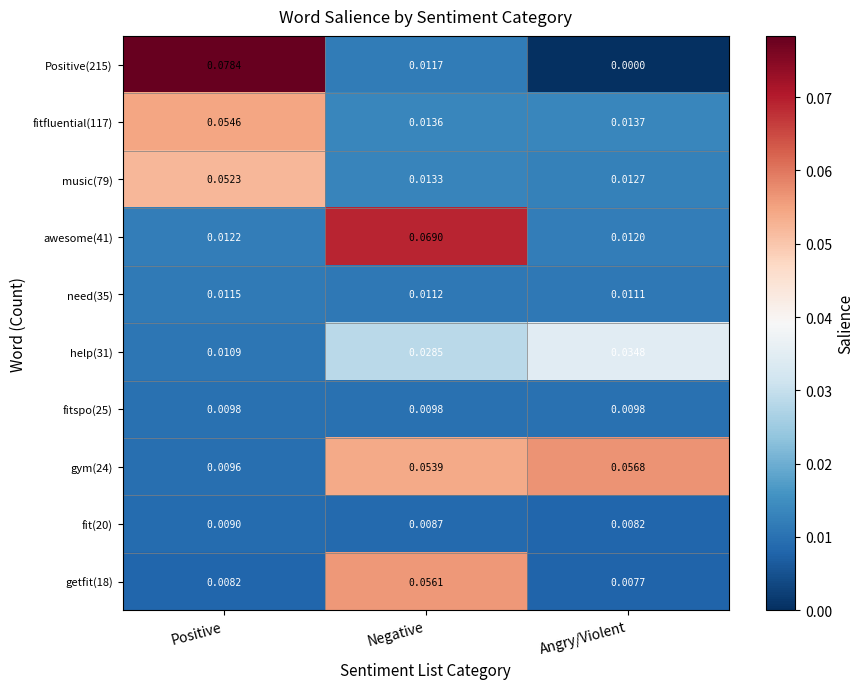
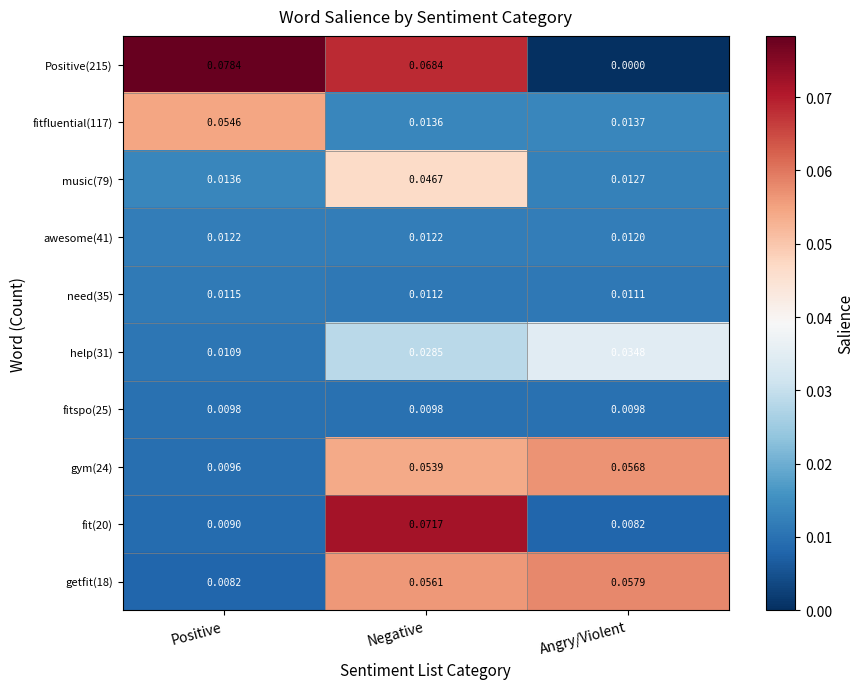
  {
    "Positive(215)": {
      "Positive": 0.0784,
-     "Negative": 0.0117,
+     "Negative": 0.0684,
      "Angry/Violent": 0.0000
    },
    "fitfluential(117)": {
      "Positive": 0.0546,
      "Negative": 0.0136,
      "Angry/Violent": 0.0137
    },
    "music(79)": {
-     "Positive": 0.0523,
-     "Negative": 0.0133,
+     "Positive": 0.0136,
+     "Negative": 0.0467,
      "Angry/Violent": 0.0127
    },
    "awesome(41)": {
      "Positive": 0.0122,
-     "Negative": 0.0690,
+     "Negative": 0.0122,
      "Angry/Violent": 0.0120
    },
    "need(35)": {
      "Positive": 0.0115,
      "Negative": 0.0112,
      "Angry/Violent": 0.0111
    },
    "help(31)": {
      "Positive": 0.0109,
      "Negative": 0.0285
    },
    "fitspo(25)": {
      "Positive": 0.0098,
      "Negative": 0.0098,
      "Angry/Violent": 0.0098
    },
    "gym(24)": {
      "Positive": 0.0096,
      "Negative": 0.0539,
      "Angry/Violent": 0.0568
    },
    "fit(20)": {
      "Positive": 0.0090,
-     "Negative": 0.0087,
+     "Negative": 0.0717,
      "Angry/Violent": 0.0082
    },
    "getfit(18)": {
      "Positive": 0.0082,
      "Negative": 0.0561,
-     "Angry/Violent": 0.0077
+     "Angry/Violent": 0.0579
    }
  }
